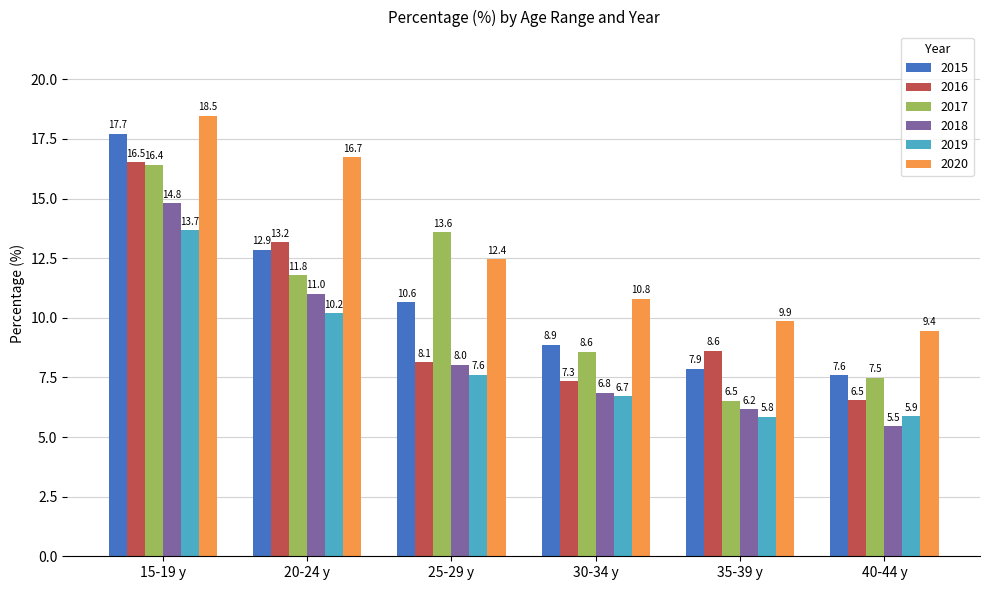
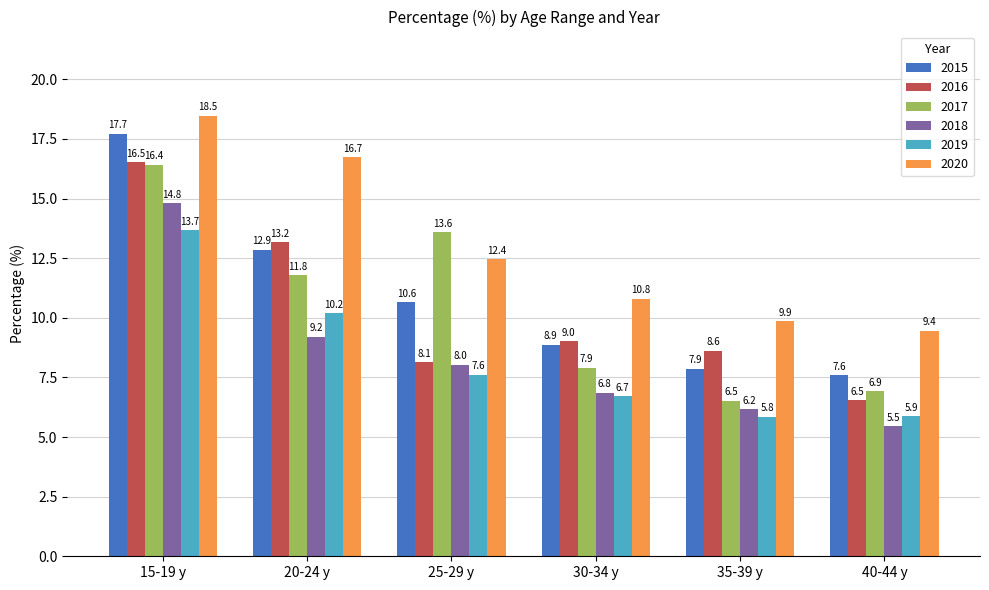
  {
    "2016": {
      "15-19 y": 16.5,
      "20-24 y": 13.2,
      "25-29 y": 8.1,
-     "30-34 y": 7.3,
+     "30-34 y": 9.0,
      "35-39 y": 8.6,
      "40-44 y": 6.5
    },
    "2017": {
      "15-19 y": 16.4,
      "20-24 y": 11.8,
      "25-29 y": 13.6,
-     "30-34 y": 8.6,
+     "30-34 y": 7.9,
      "35-39 y": 6.5,
-     "40-44 y": 7.5
+     "40-44 y": 6.9
    },
    "2018": {
      "15-19 y": 14.8,
-     "20-24 y": 11.0,
+     "20-24 y": 9.2,
      "25-29 y": 8.0,
      "30-34 y": 6.8,
      "35-39 y": 6.2,
      "40-44 y": 5.5
    },
    "2020": {
      "15-19 y": 18.5,
      "20-24 y": 16.7,
      "25-29 y": 12.4,
      "30-34 y": 10.8,
      "35-39 y": 9.9,
      "40-44 y": 9.4
    }
  }
